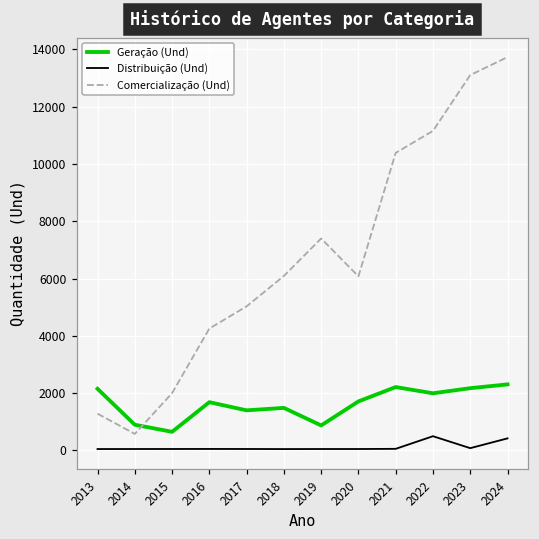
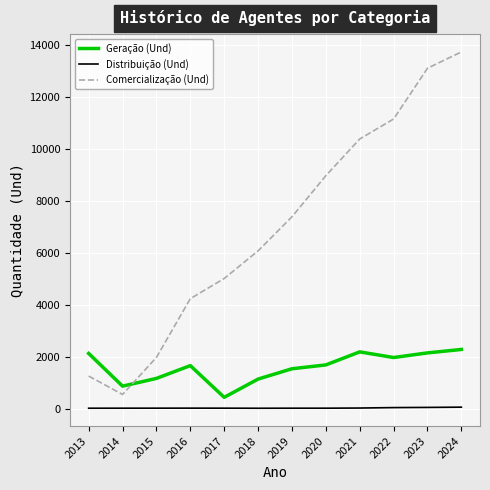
  {
    "Geração (Und)": {
      "2013": 2200,
      "2014": 900,
-     "2015": 600,
+     "2015": 1200,
      "2016": 1700,
-     "2017": 1400,
-     "2018": 1500,
-     "2019": 900,
+     "2017": 500,
+     "2018": 1200,
+     "2019": 1600,
      "2020": 1700,
      "2021": 2200,
      "2022": 2000,
      "2023": 2200,
      "2024": 2300
    },
    "Distribuição (Und)": {
      "2013": 0,
      "2014": 0,
      "2015": 0,
      "2016": 0,
      "2017": 0,
      "2018": 0,
      "2019": 0,
      "2020": 0,
      "2021": 100,
-     "2022": 500,
+     "2022": 100,
      "2023": 100,
-     "2024": 400
+     "2024": 100
    },
    "Comercialização (Und)": {
      "2013": 1300,
      "2014": 600,
      "2015": 2000,
      "2016": 4300,
      "2017": 5000,
      "2018": 6100,
      "2019": 7400,
-     "2020": 6100,
+     "2020": 9000,
      "2021": 10400,
      "2022": 11200,
      "2023": 13100,
      "2024": 13700
    }
  }
